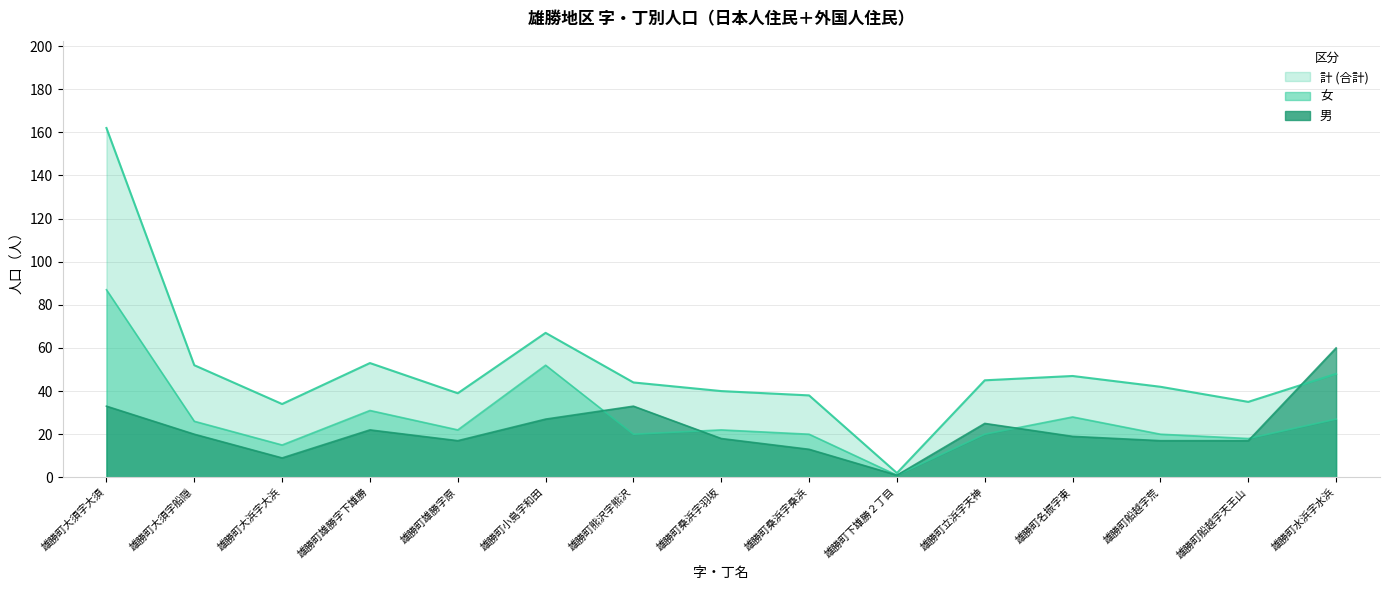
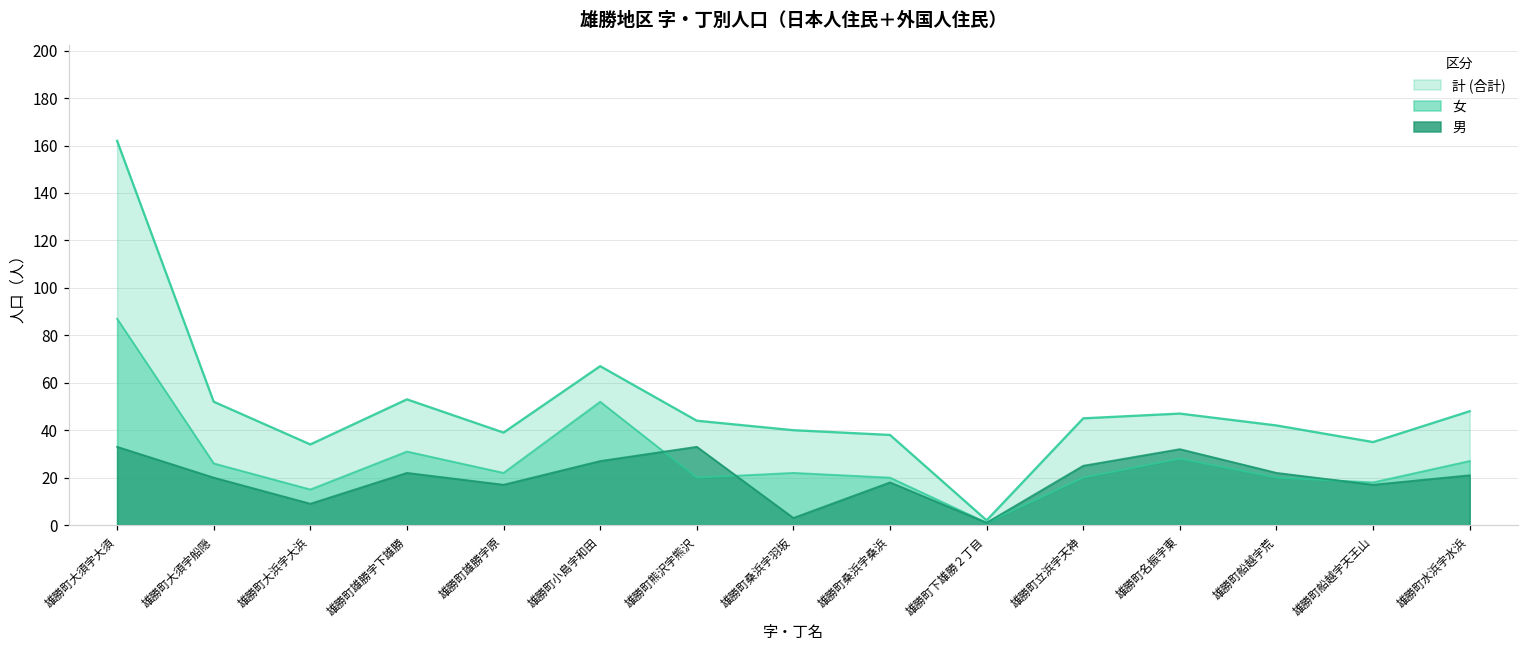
  {
    "男": {
      "雄勝町大須字大須": 33,
      "雄勝町大須字船隠": 20,
      "雄勝町大浜字大浜": 9,
      "雄勝町雄勝字下雄勝": 22,
      "雄勝町雄勝字原": 17,
      "雄勝町小島字和田": 27,
      "雄勝町熊沢字熊沢": 33,
-     "雄勝町桑浜字羽坂": 18,
-     "雄勝町桑浜字桑浜": 13,
+     "雄勝町桑浜字羽坂": 3,
+     "雄勝町桑浜字桑浜": 18,
      "雄勝町立浜字天神": 25,
-     "雄勝町名振字東": 19,
-     "雄勝町船越字荒": 17,
-     "雄勝町水浜字水浜": 60
+     "雄勝町名振字東": 32,
+     "雄勝町船越字荒": 22,
+     "雄勝町水浜字水浜": 21
    }
  }
